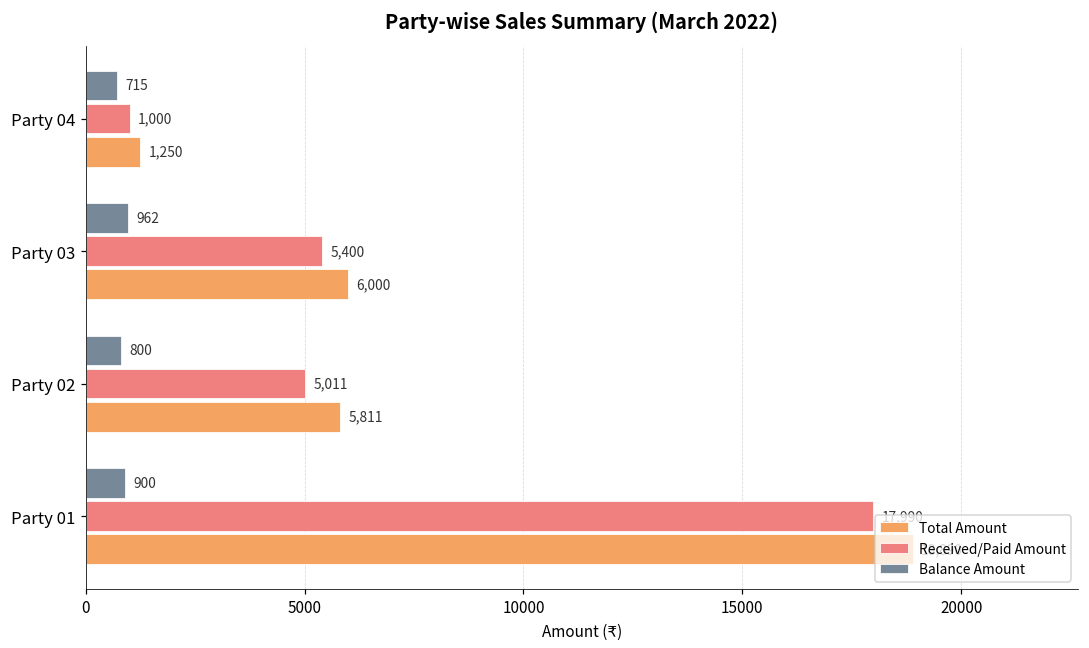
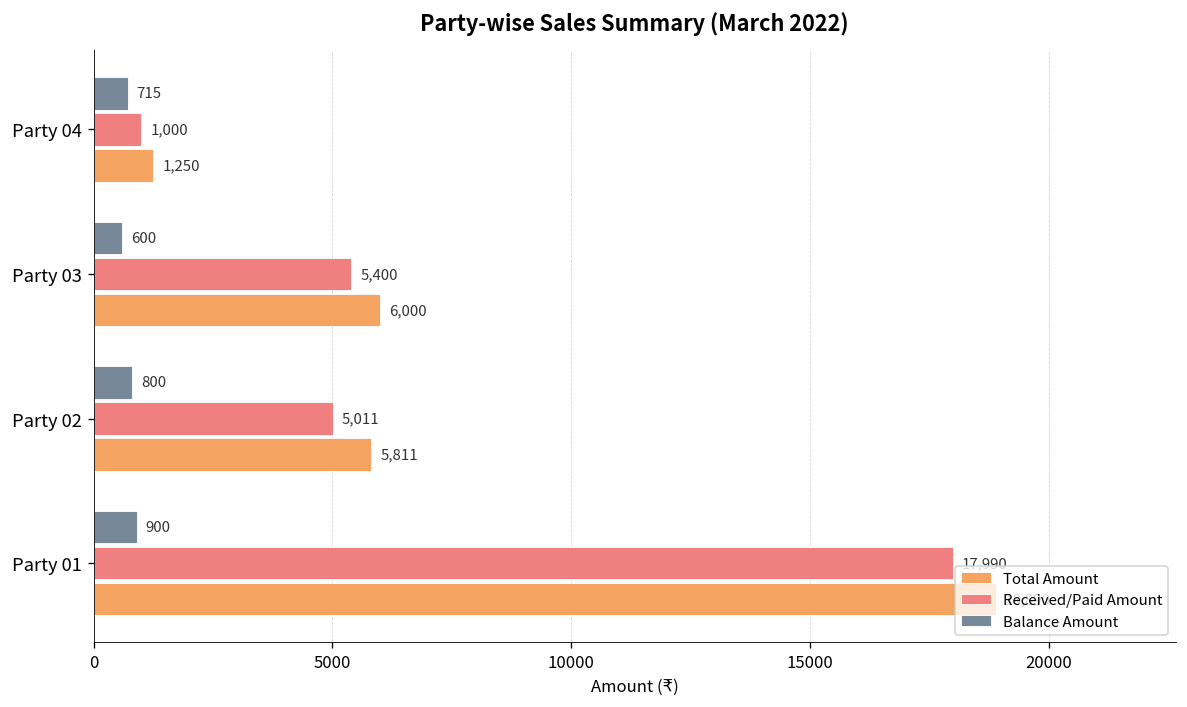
  {
    "Balance Amount": {
      "Party 04": 715,
-     "Party 03": 962,
+     "Party 03": 600,
      "Party 02": 800,
      "Party 01": 900
    }
  }
